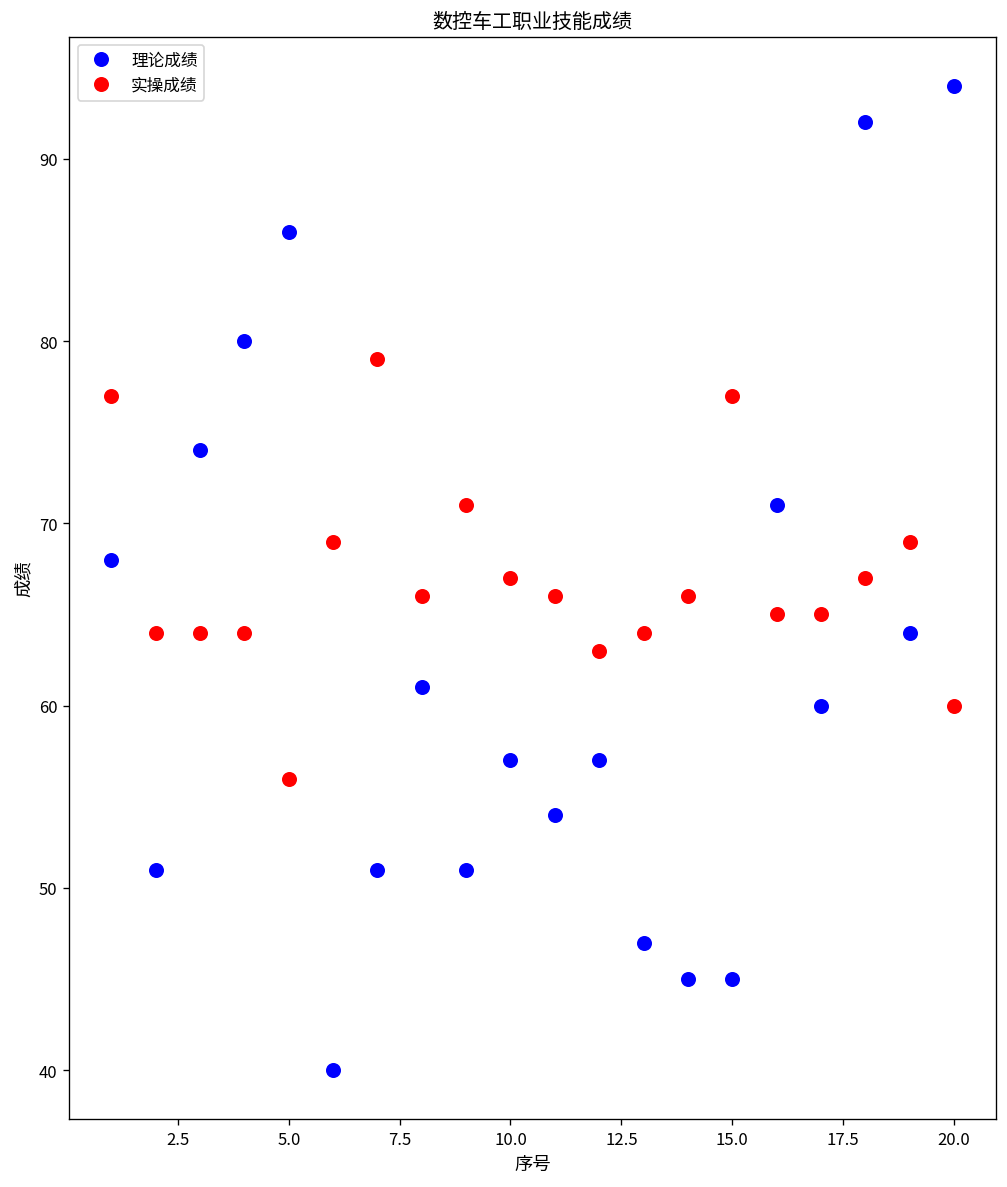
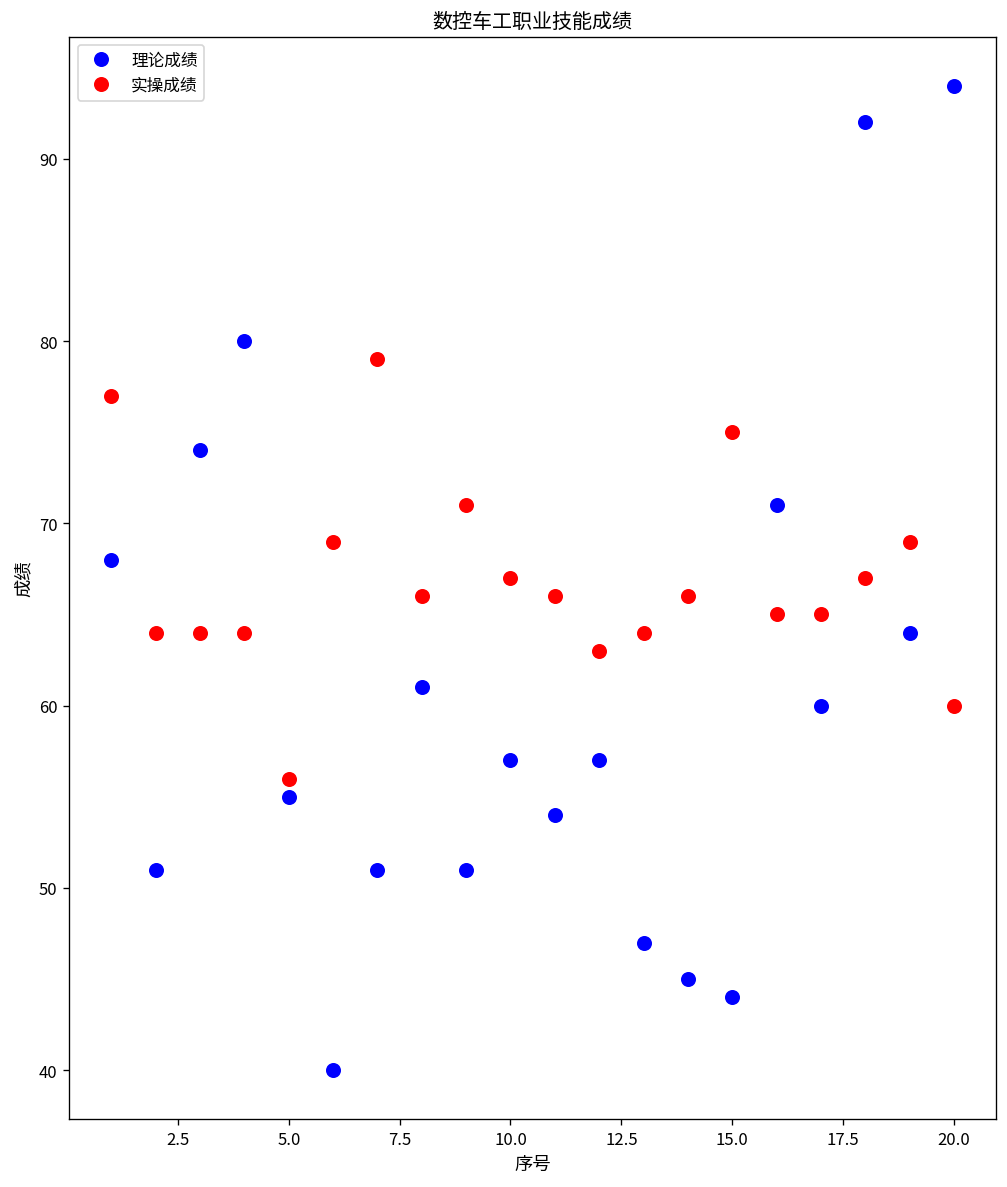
  {
    "理论成绩": {
-     "5.0": 86,
+     "5.0": 55,
      "10.0": 57,
-     "15.0": 45,
+     "15.0": 44,
      "20.0": 94
    },
    "实操成绩": {
      "5.0": 56,
      "10.0": 67,
-     "15.0": 77,
+     "15.0": 75,
      "20.0": 60
    }
  }
